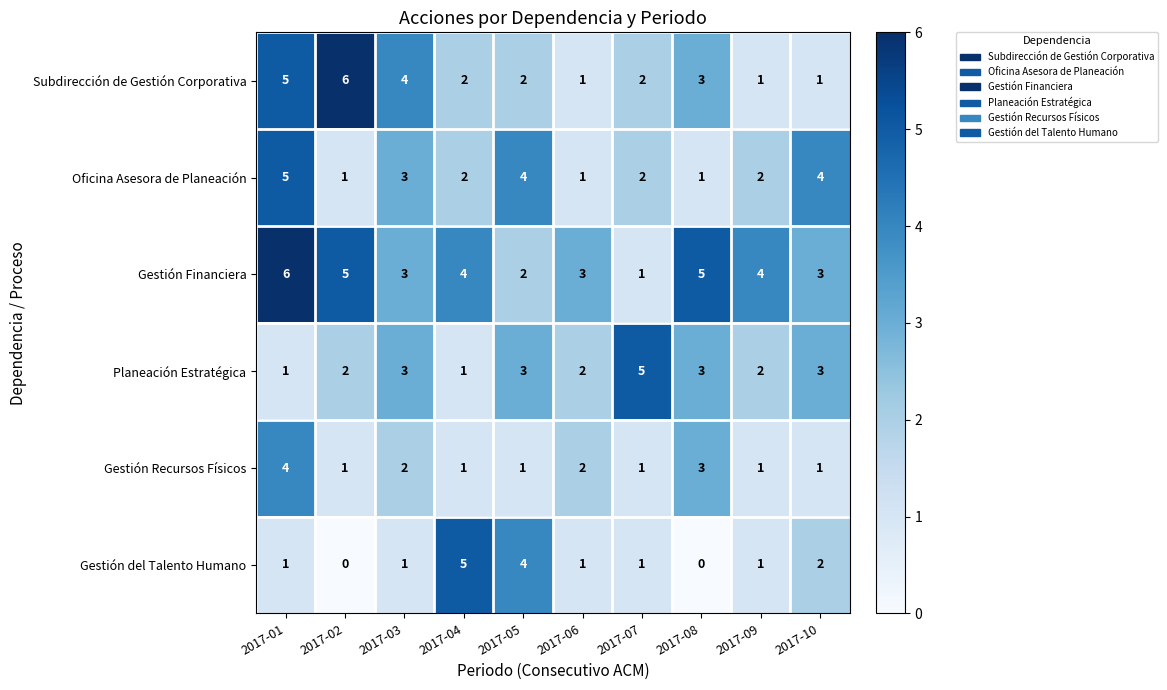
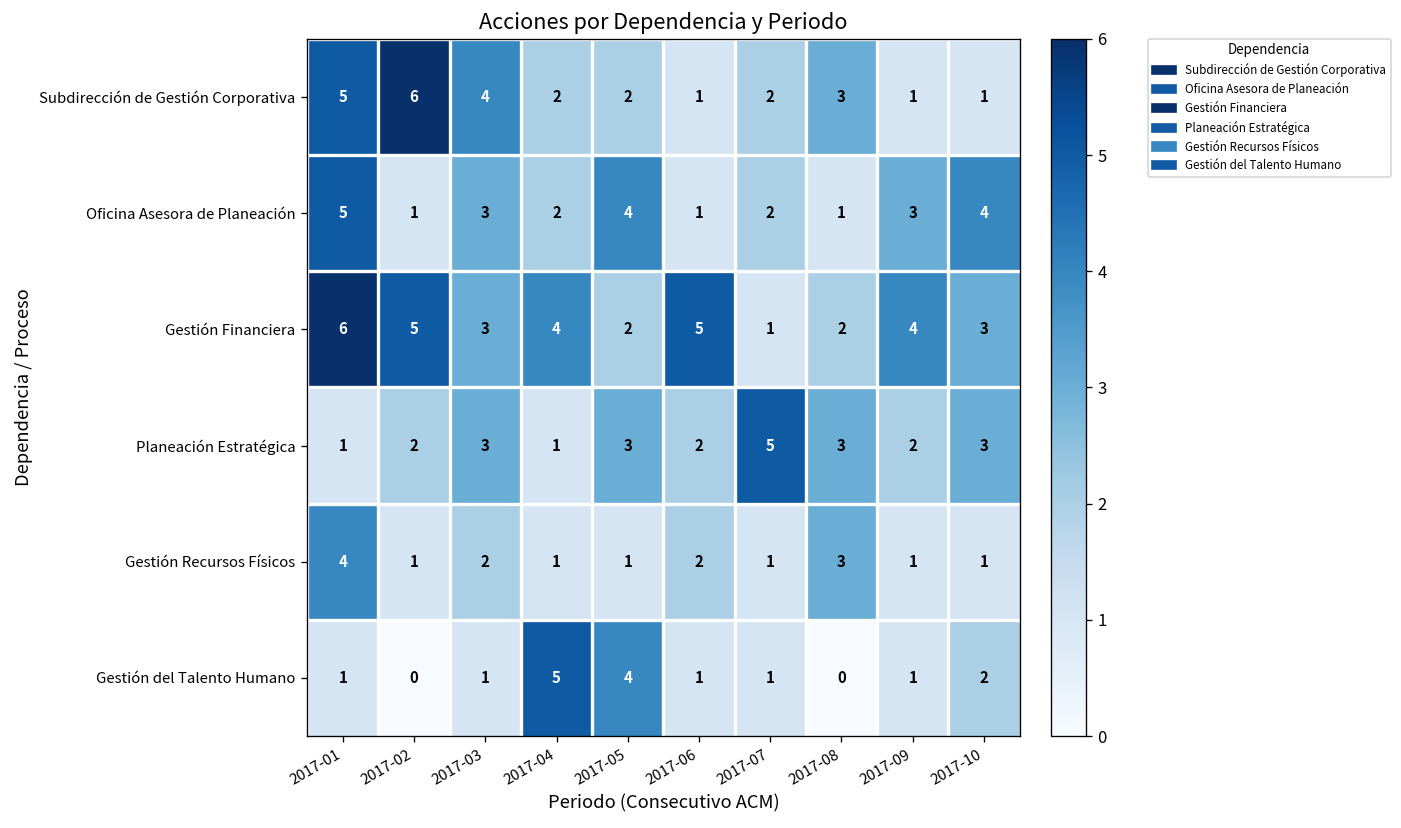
  {
    "Subdirección de Gestión Corporativa": {
      "2017-01": 5,
      "2017-02": 6,
      "2017-03": 4,
      "2017-04": 2,
      "2017-05": 2,
      "2017-06": 1,
      "2017-07": 2,
      "2017-08": 3,
      "2017-09": 1,
      "2017-10": 1
    },
    "Oficina Asesora de Planeación": {
      "2017-01": 5,
      "2017-02": 1,
      "2017-03": 3,
      "2017-04": 2,
      "2017-05": 4,
      "2017-06": 1,
      "2017-07": 2,
      "2017-08": 1,
-     "2017-09": 2,
+     "2017-09": 3,
      "2017-10": 4
    },
    "Gestión Financiera": {
      "2017-01": 6,
      "2017-02": 5,
      "2017-03": 3,
      "2017-04": 4,
      "2017-05": 2,
-     "2017-06": 3,
+     "2017-06": 5,
      "2017-07": 1,
-     "2017-08": 5,
+     "2017-08": 2,
      "2017-09": 4,
      "2017-10": 3
    },
    "Planeación Estratégica": {
      "2017-01": 1,
      "2017-02": 2,
      "2017-03": 3,
      "2017-04": 1,
      "2017-05": 3,
      "2017-06": 2,
      "2017-07": 5,
      "2017-08": 3,
      "2017-09": 2,
      "2017-10": 3
    },
    "Gestión Recursos Físicos": {
      "2017-01": 4,
      "2017-02": 1,
      "2017-03": 2,
      "2017-04": 1,
      "2017-05": 1,
      "2017-06": 2,
      "2017-07": 1,
      "2017-08": 3,
      "2017-09": 1,
      "2017-10": 1
    },
    "Gestión del Talento Humano": {
      "2017-01": 1,
      "2017-02": 0,
      "2017-03": 1,
      "2017-04": 5,
      "2017-05": 4,
      "2017-06": 1,
      "2017-07": 1,
      "2017-08": 0,
      "2017-09": 1,
      "2017-10": 2
    }
  }
